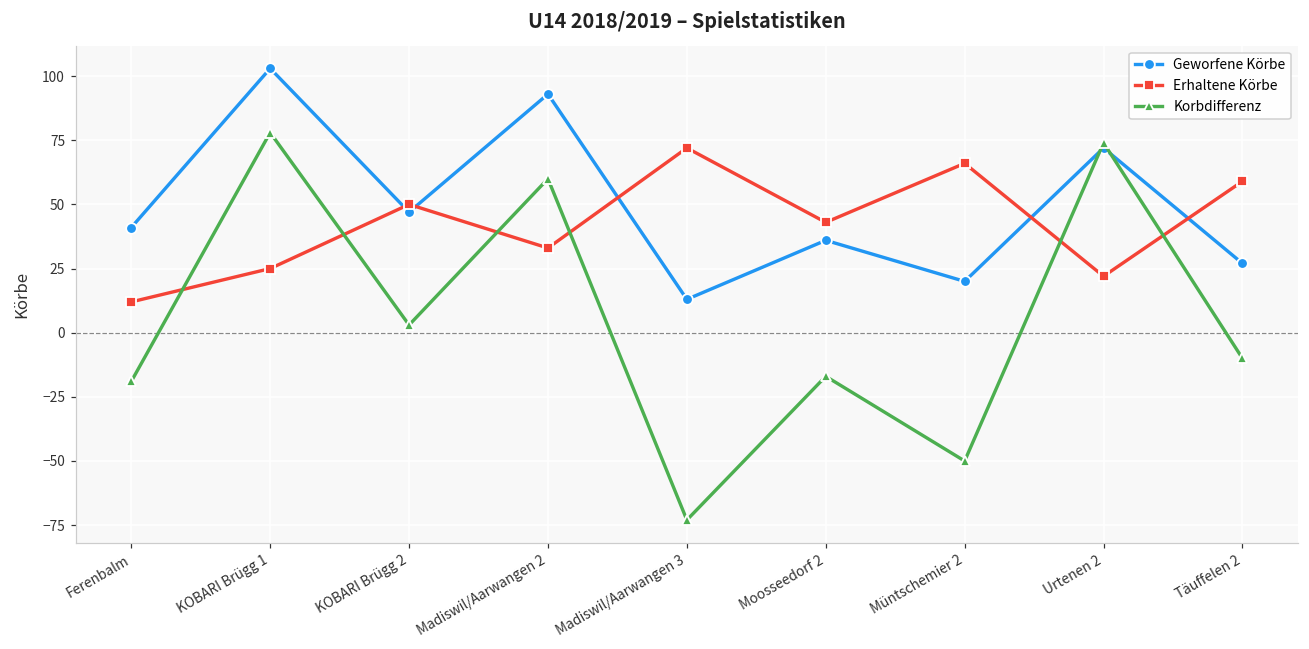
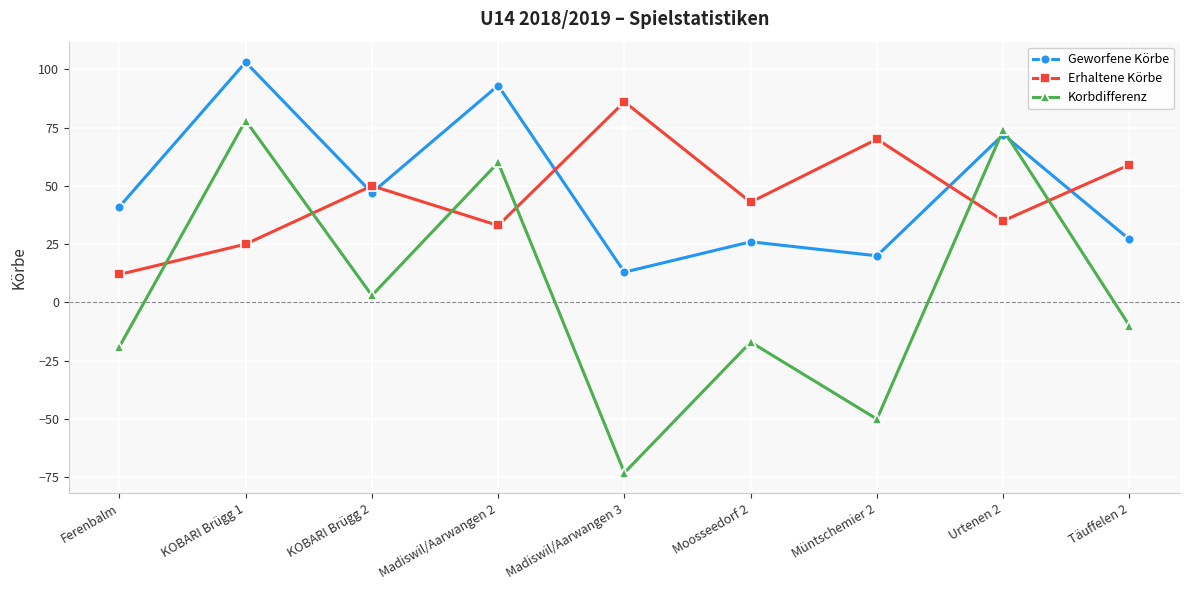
  {
    "Geworfene Körbe": {
      "Ferenbalm": 41,
      "KOBARI Brügg 1": 103,
      "KOBARI Brügg 2": 47,
      "Madiswil/Aarwangen 2": 93,
      "Madiswil/Aarwangen 3": 13,
-     "Moosseedorf 2": 36,
+     "Moosseedorf 2": 26,
      "Müntschemier 2": 20,
      "Urtenen 2": 72,
      "Täuffelen 2": 27
    },
    "Erhaltene Körbe": {
      "Ferenbalm": 12,
      "KOBARI Brügg 1": 25,
      "KOBARI Brügg 2": 50,
      "Madiswil/Aarwangen 2": 33,
-     "Madiswil/Aarwangen 3": 72,
+     "Madiswil/Aarwangen 3": 86,
      "Moosseedorf 2": 43,
-     "Müntschemier 2": 66,
-     "Urtenen 2": 22,
+     "Müntschemier 2": 70,
+     "Urtenen 2": 35,
      "Täuffelen 2": 59
    },
    "Korbdifferenz": {
      "Ferenbalm": -19,
      "KOBARI Brügg 1": 78,
      "KOBARI Brügg 2": 3,
      "Madiswil/Aarwangen 2": 60,
      "Madiswil/Aarwangen 3": -73,
      "Moosseedorf 2": -17,
      "Müntschemier 2": -50,
      "Urtenen 2": 74,
      "Täuffelen 2": -10
    }
  }
